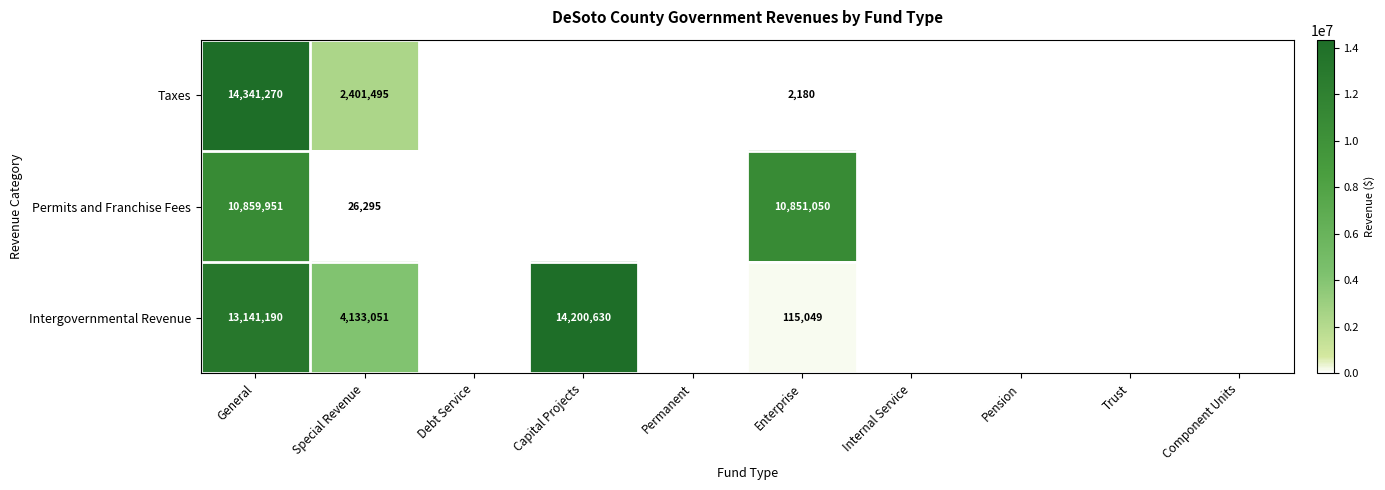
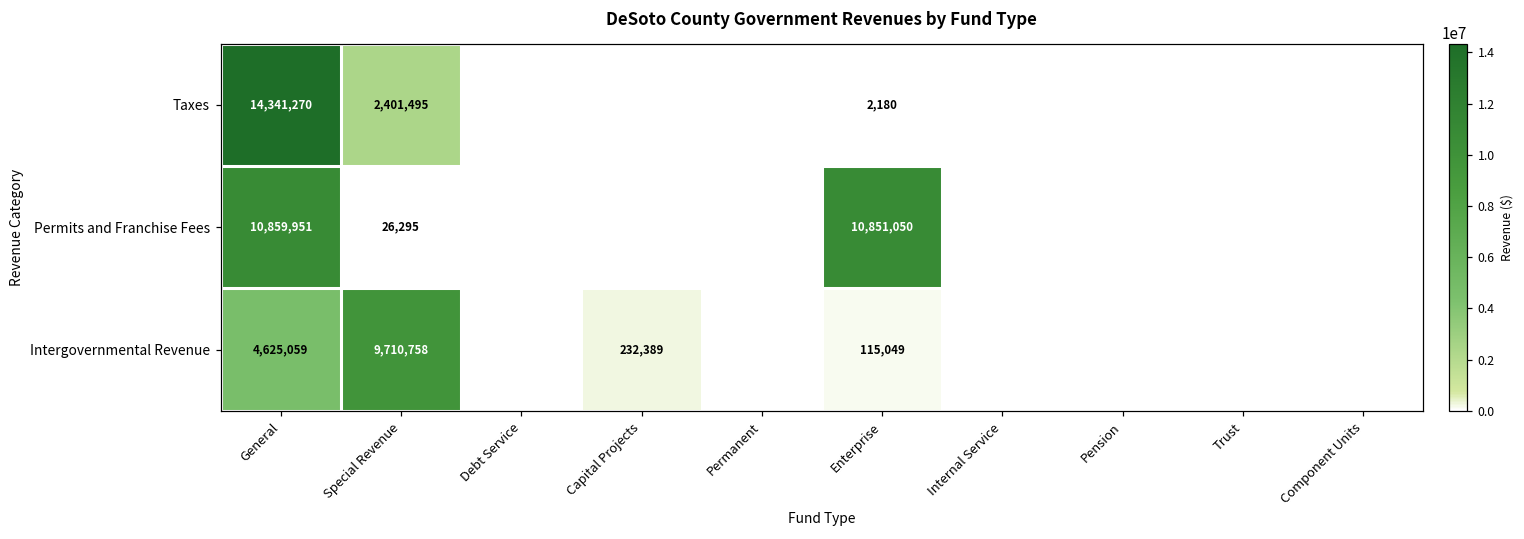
  {
    "Taxes": {
      "General": "14,341,270",
      "Special Revenue": "2,401,495",
      "Enterprise": "2,180"
    },
    "Permits and Franchise Fees": {
      "General": "10,859,951",
      "Special Revenue": "26,295",
      "Enterprise": "10,851,050"
    },
    "Intergovernmental Revenue": {
-     "General": "13,141,190",
-     "Special Revenue": "4,133,051",
-     "Capital Projects": "14,200,630",
+     "General": "4,625,059",
+     "Special Revenue": "9,710,758",
+     "Capital Projects": "232,389",
      "Enterprise": "115,049"
    }
  }
